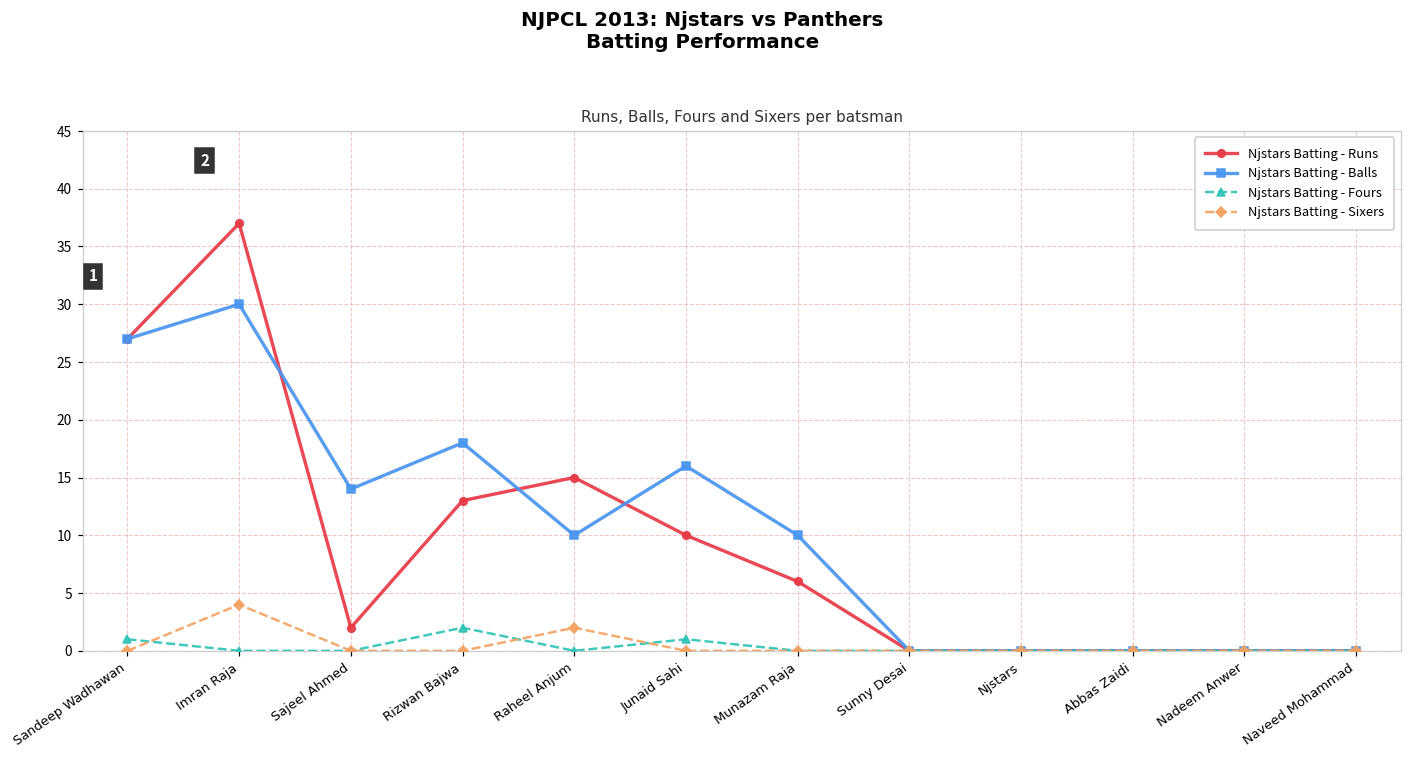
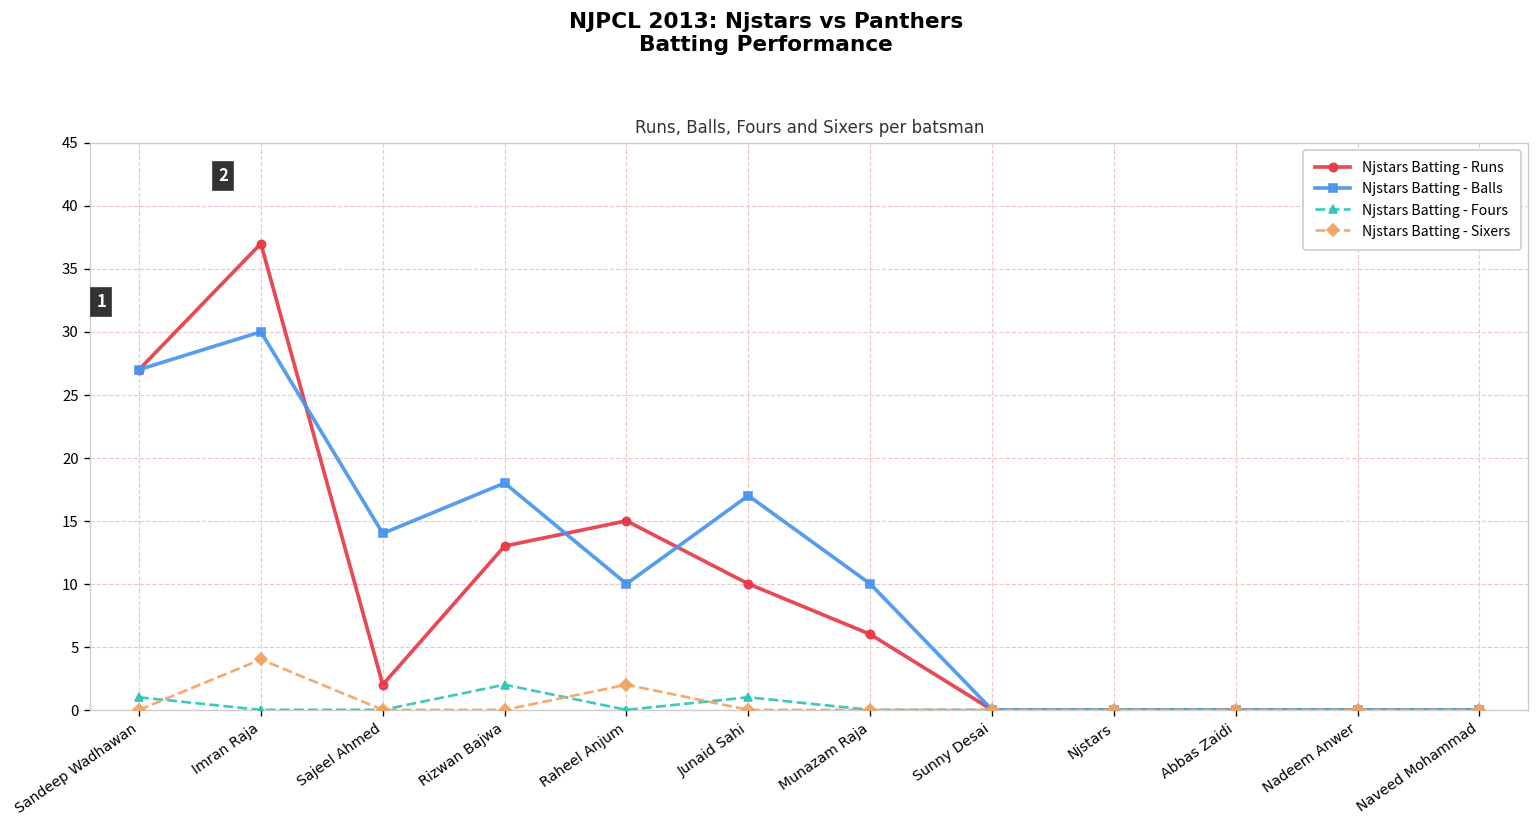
  {
    "Njstars Batting - Runs": {
      "Imran Raja": 37,
      "Sajeel Ahmed": 2,
      "Rizwan Bajwa": 13,
      "Raheel Anjum": 15,
      "Junaid Sahi": 10,
      "Munazam Raja": 6
    },
    "Njstars Batting - Balls": {
      "Imran Raja": 30,
      "Sajeel Ahmed": 14,
      "Rizwan Bajwa": 18,
      "Raheel Anjum": 10,
-     "Junaid Sahi": 16,
+     "Junaid Sahi": 17,
      "Munazam Raja": 10
    },
    "Njstars Batting - Fours": {
      "Sandeep Wadhawan": 1,
      "Imran Raja": 0,
      "Rizwan Bajwa": 2,
      "Raheel Anjum": 0,
      "Junaid Sahi": 1
    },
    "Njstars Batting - Sixers": {
      "Sandeep Wadhawan": 0,
      "Imran Raja": 4,
      "Rizwan Bajwa": 0,
      "Raheel Anjum": 2,
      "Junaid Sahi": 0
    }
  }
